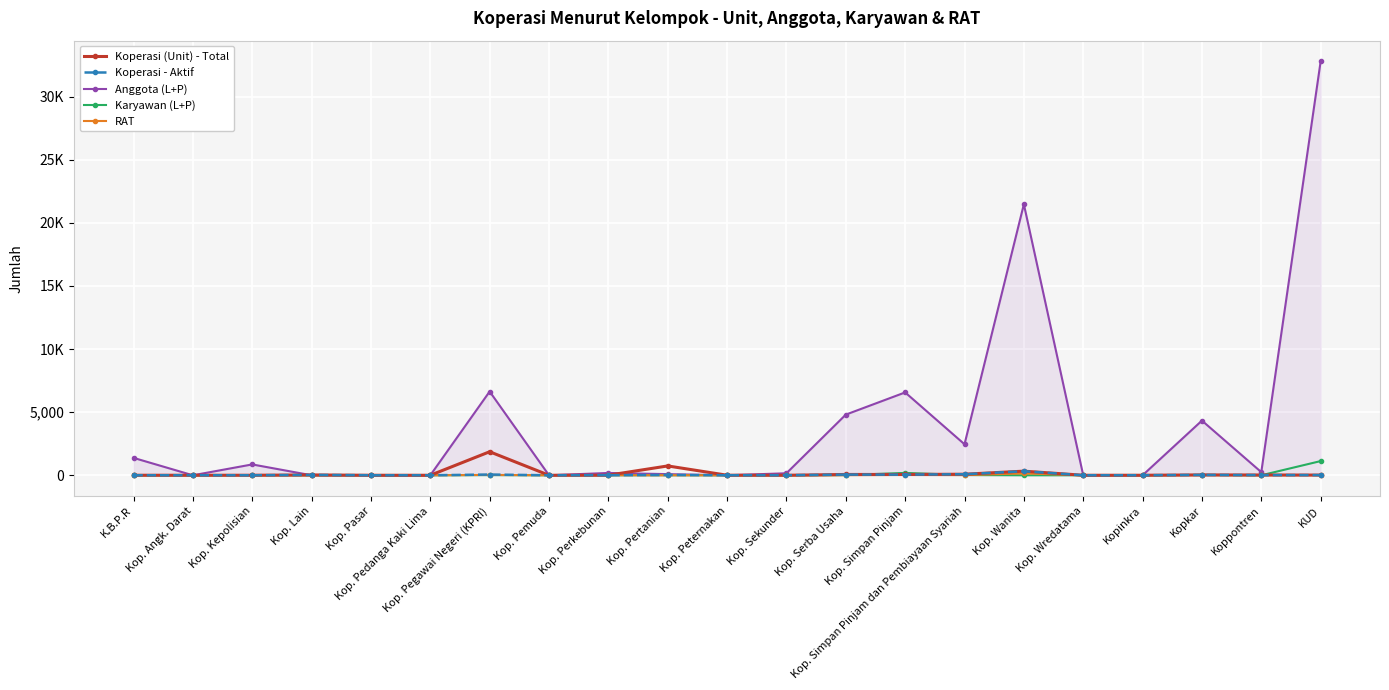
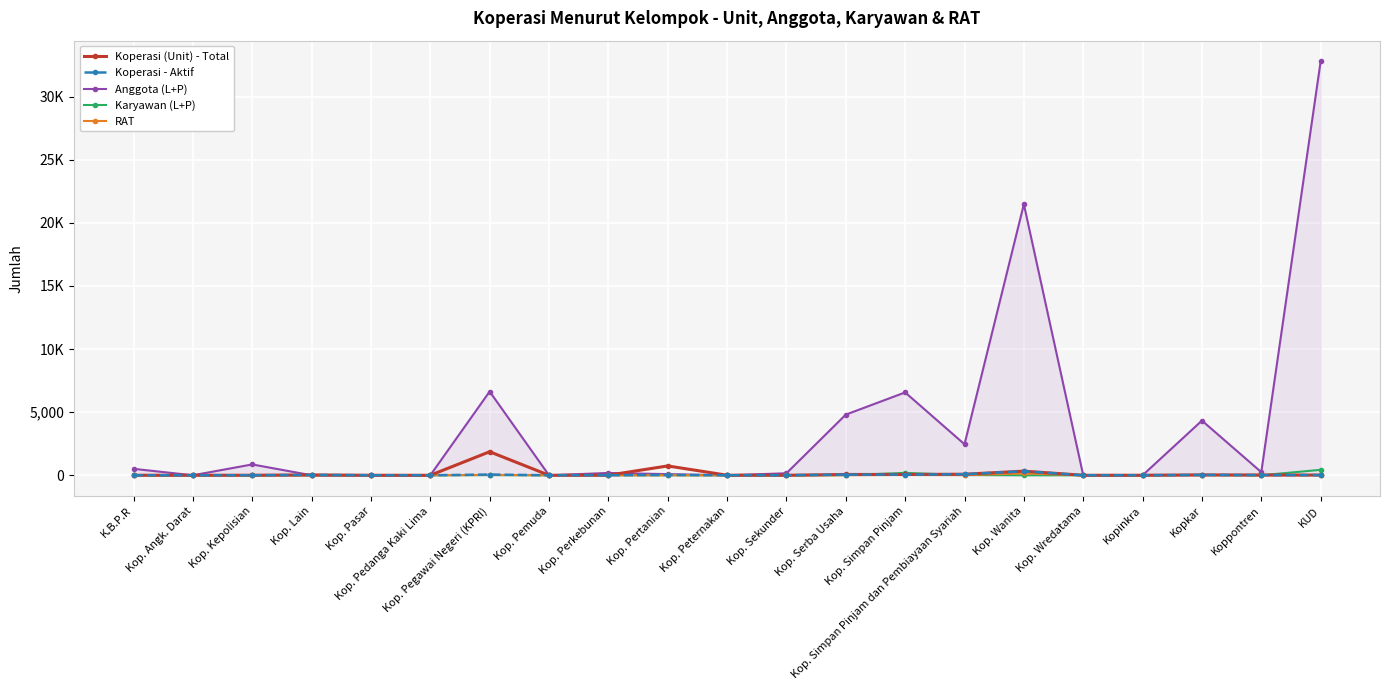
  {
    "Koperasi (Unit) - Total": {
      "Kop. Pegawai Negeri (KPRI)": "1,900",
      "Kop. Pertanian": "700"
    },
    "Anggota (L+P)": {
-     "K.B.P.R": "1,400",
+     "K.B.P.R": "500",
      "Kop. Kepolisian": "900",
      "Kop. Pegawai Negeri (KPRI)": "6,600",
      "Kop. Serba Usaha": "4,800",
      "Kop. Simpan Pinjam": "6,600",
      "Kop. Simpan Pinjam dan Pembiayaan Syariah": "2,500",
      "Kop. Wanita": "21,500",
      "Kopkar": "4,300",
      "Koppontren": "300",
      "KUD": "32,800"
    },
    "Karyawan (L+P)": {
-     "KUD": "1,100"
+     "KUD": "400"
    }
  }
